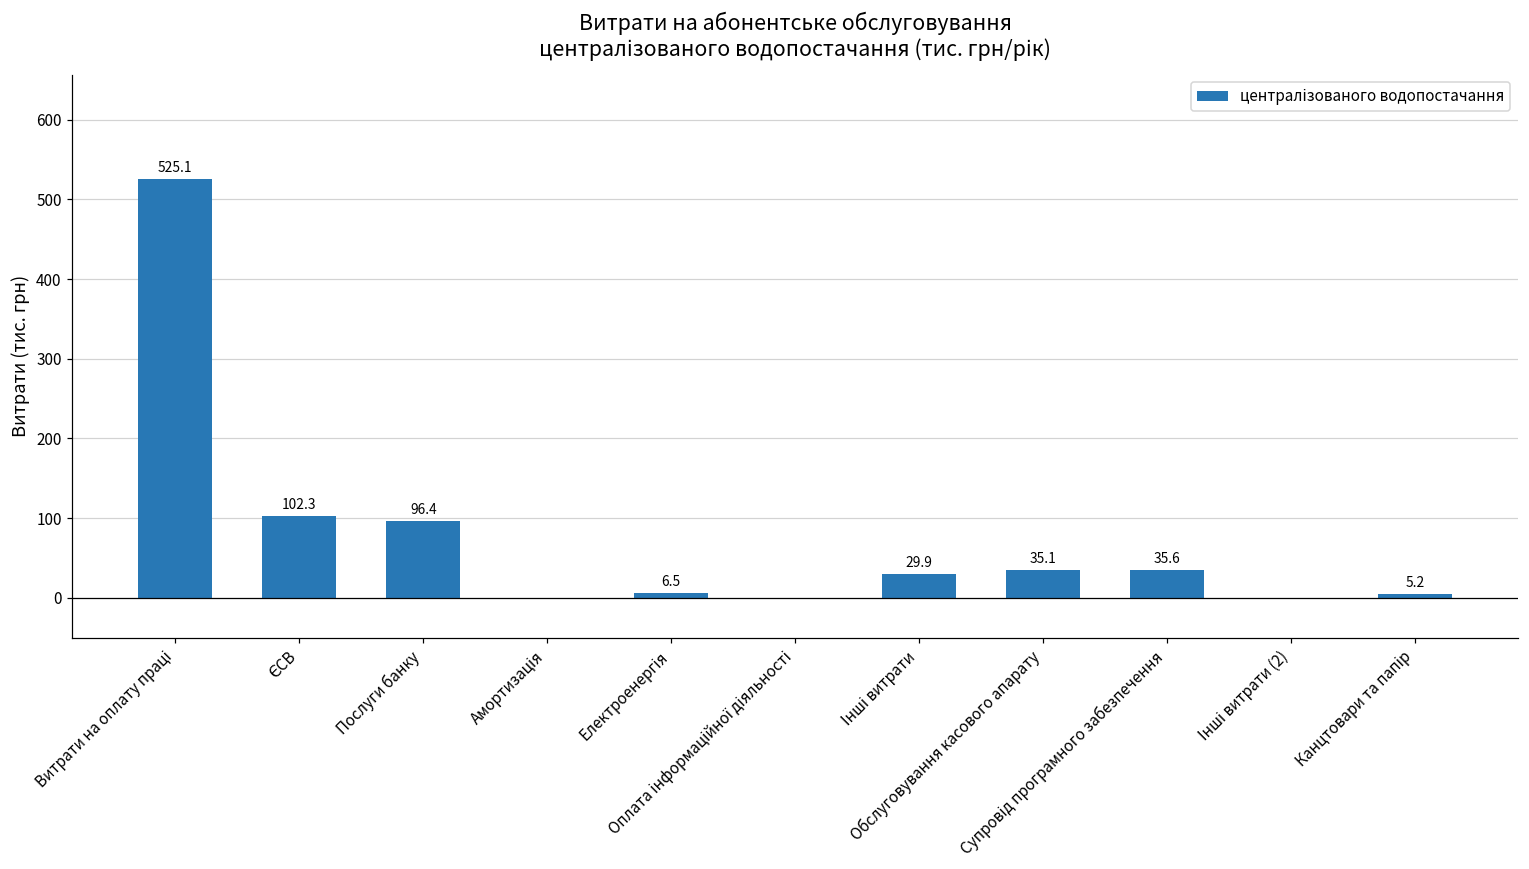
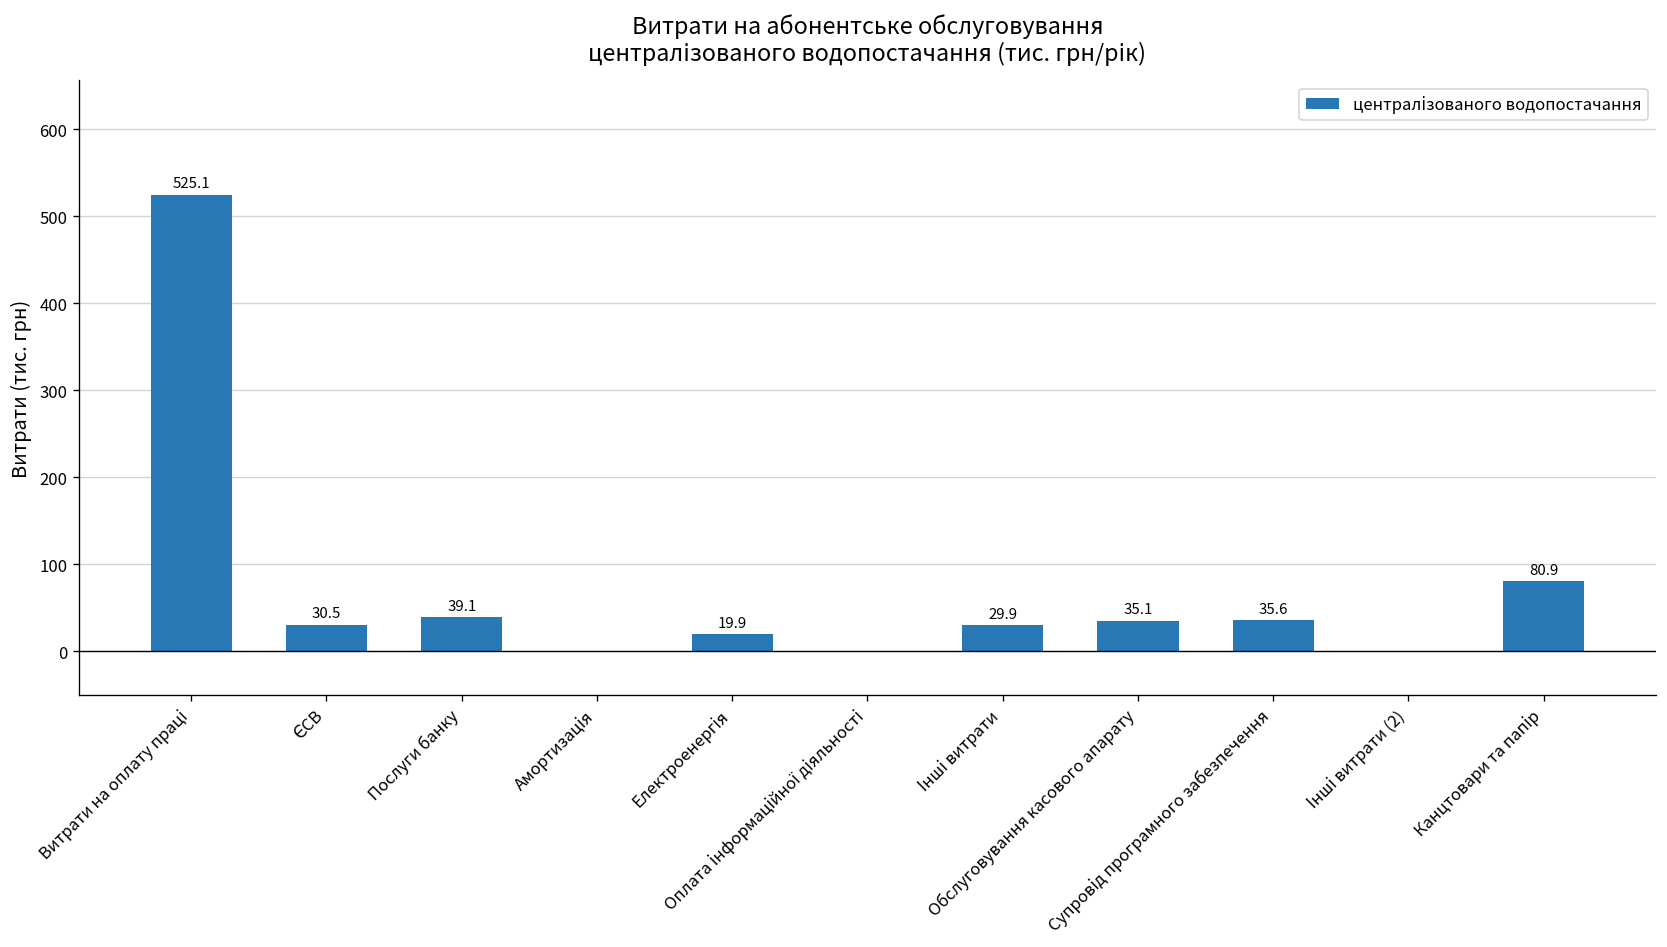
  {
    "Витрати на оплату праці": 525.1,
-   "ЄСВ": 102.3,
-   "Послуги банку": 96.4,
-   "Електроенергія": 6.5,
+   "ЄСВ": 30.5,
+   "Послуги банку": 39.1,
+   "Електроенергія": 19.9,
    "Інші витрати": 29.9,
    "Обслуговування касового апарату": 35.1,
    "Супровід програмного забезпечення": 35.6,
-   "Канцтовари та папір": 5.2
+   "Канцтовари та папір": 80.9
  }
